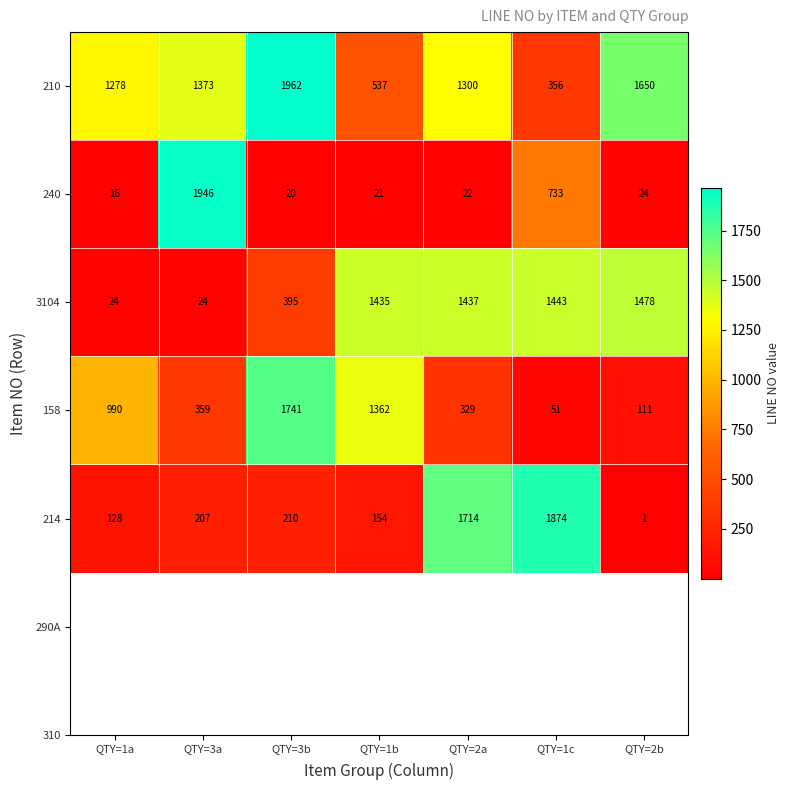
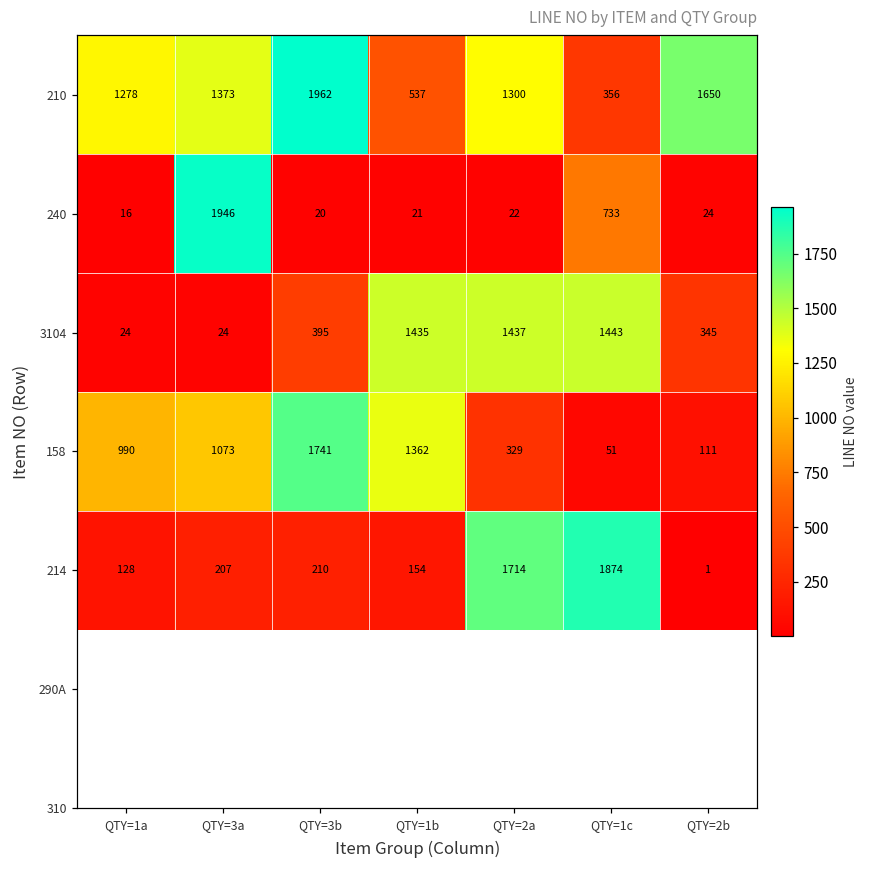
  {
    "210": {
      "QTY=1a": 1278,
      "QTY=3a": 1373,
      "QTY=3b": 1962,
      "QTY=1b": 537,
      "QTY=2a": 1300,
      "QTY=1c": 356,
      "QTY=2b": 1650
    },
    "240": {
      "QTY=1a": 16,
      "QTY=3a": 1946,
      "QTY=3b": 20,
      "QTY=1b": 21,
      "QTY=2a": 22,
      "QTY=1c": 733,
      "QTY=2b": 24
    },
    "3104": {
      "QTY=1a": 24,
      "QTY=3a": 24,
      "QTY=3b": 395,
      "QTY=1b": 1435,
      "QTY=2a": 1437,
      "QTY=1c": 1443,
-     "QTY=2b": 1478
+     "QTY=2b": 345
    },
    "158": {
      "QTY=1a": 990,
-     "QTY=3a": 359,
+     "QTY=3a": 1073,
      "QTY=3b": 1741,
      "QTY=1b": 1362,
      "QTY=2a": 329,
      "QTY=1c": 51,
      "QTY=2b": 111
    },
    "214": {
      "QTY=1a": 128,
      "QTY=3a": 207,
      "QTY=3b": 210,
      "QTY=1b": 154,
      "QTY=2a": 1714,
      "QTY=1c": 1874,
      "QTY=2b": 1
    }
  }
